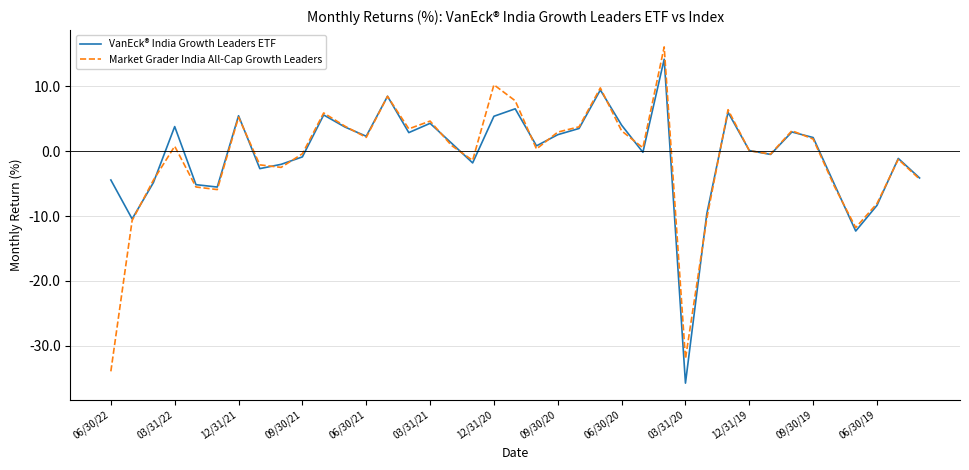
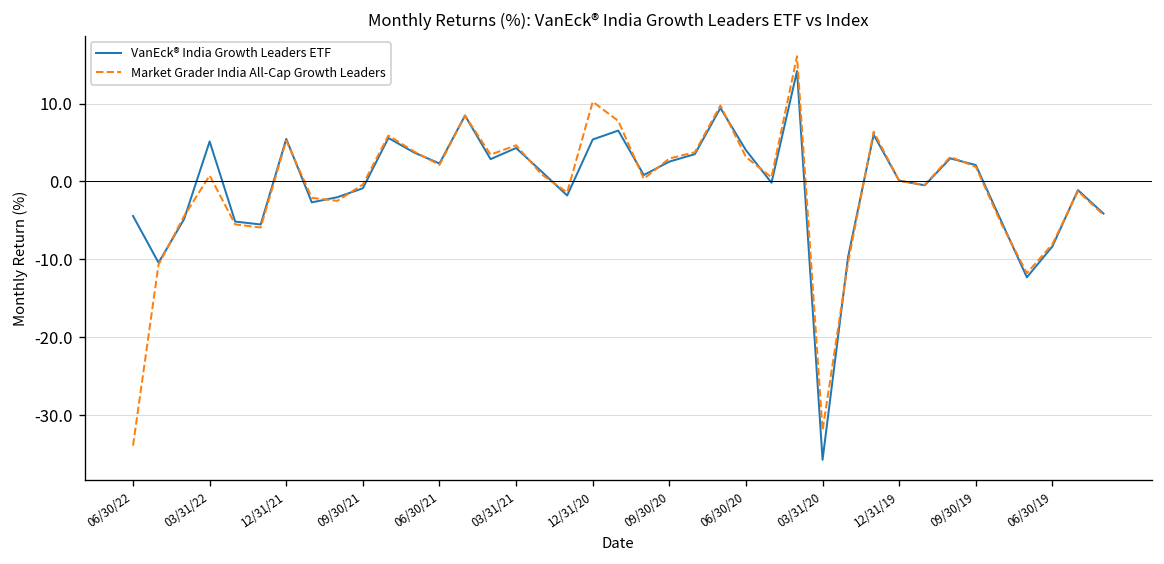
  {
    "VanEck® India Growth Leaders ETF": {
      "06/30/22": -4,
-     "03/31/22": 4,
+     "03/31/22": 5,
      "09/30/21": -1,
      "12/31/20": 5,
      "09/30/20": 3,
      "06/30/20": 4,
      "03/31/20": -36
    },
    "Market Grader India All-Cap Growth Leaders": {
      "06/30/22": -34,
      "03/31/22": 1,
      "09/30/21": 0,
      "12/31/20": 10,
      "09/30/20": 3,
      "06/30/20": 3,
      "03/31/20": -32
    }
  }
